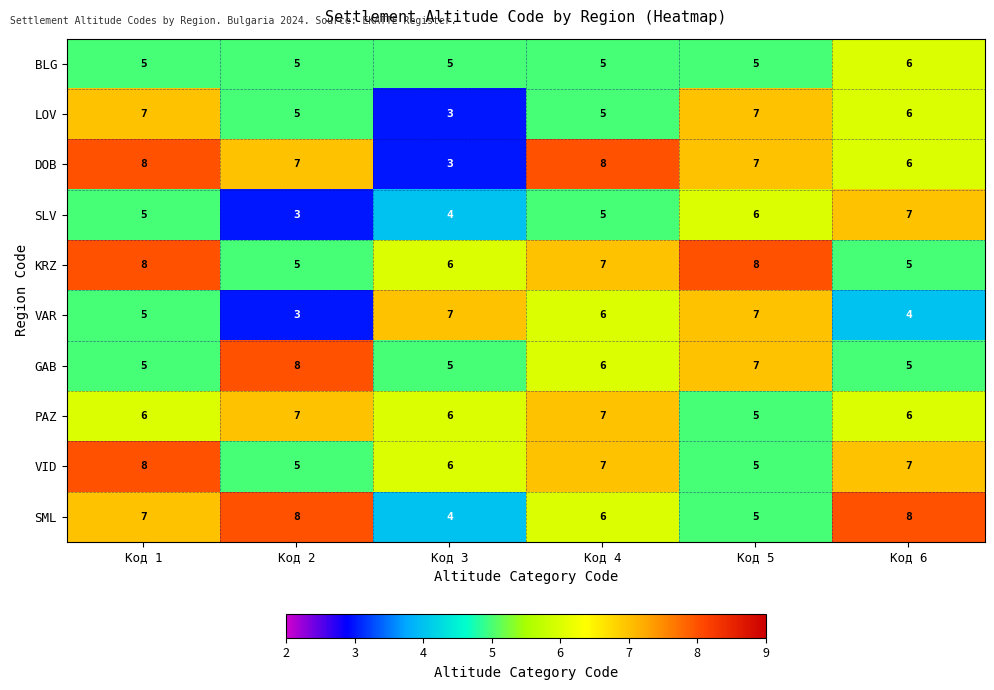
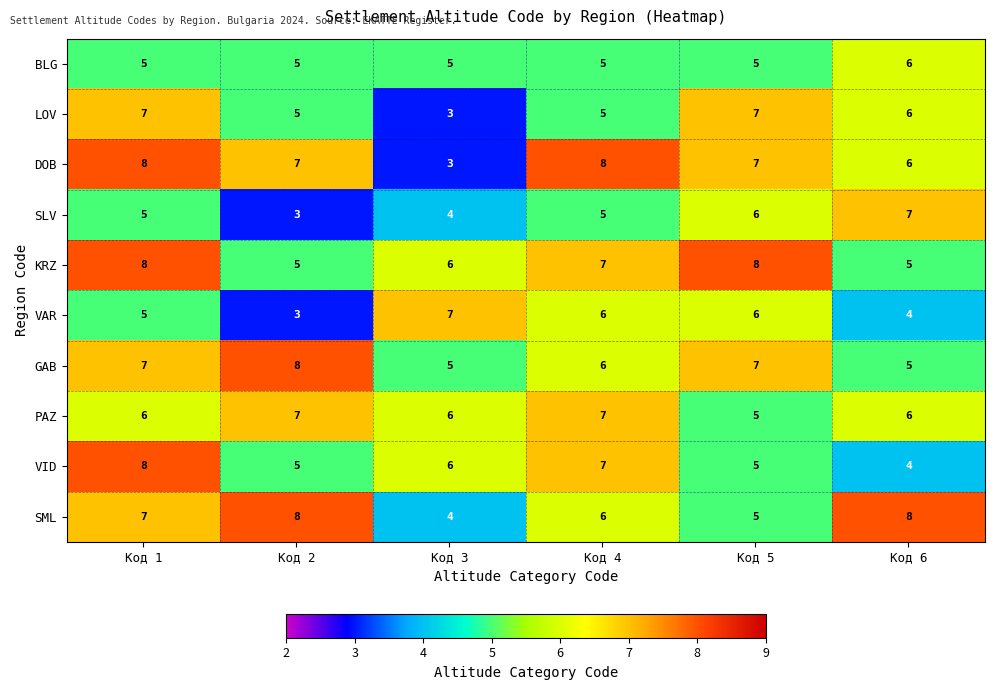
  {
    "BLG": {
      "Код 1": 5,
      "Код 2": 5,
      "Код 3": 5,
      "Код 4": 5,
      "Код 5": 5,
      "Код 6": 6
    },
    "LOV": {
      "Код 1": 7,
      "Код 2": 5,
      "Код 3": 3,
      "Код 4": 5,
      "Код 5": 7,
      "Код 6": 6
    },
    "DOB": {
      "Код 1": 8,
      "Код 2": 7,
      "Код 3": 3,
      "Код 4": 8,
      "Код 5": 7,
      "Код 6": 6
    },
    "SLV": {
      "Код 1": 5,
      "Код 2": 3,
      "Код 3": 4,
      "Код 4": 5,
      "Код 5": 6,
      "Код 6": 7
    },
    "KRZ": {
      "Код 1": 8,
      "Код 2": 5,
      "Код 3": 6,
      "Код 4": 7,
      "Код 5": 8,
      "Код 6": 5
    },
    "VAR": {
      "Код 1": 5,
      "Код 2": 3,
      "Код 3": 7,
      "Код 4": 6,
-     "Код 5": 7,
+     "Код 5": 6,
      "Код 6": 4
    },
    "GAB": {
-     "Код 1": 5,
+     "Код 1": 7,
      "Код 2": 8,
      "Код 3": 5,
      "Код 4": 6,
      "Код 5": 7,
      "Код 6": 5
    },
    "PAZ": {
      "Код 1": 6,
      "Код 2": 7,
      "Код 3": 6,
      "Код 4": 7,
      "Код 5": 5,
      "Код 6": 6
    },
    "VID": {
      "Код 1": 8,
      "Код 2": 5,
      "Код 3": 6,
      "Код 4": 7,
      "Код 5": 5,
-     "Код 6": 7
+     "Код 6": 4
    },
    "SML": {
      "Код 1": 7,
      "Код 2": 8,
      "Код 3": 4,
      "Код 4": 6,
      "Код 5": 5,
      "Код 6": 8
    }
  }
